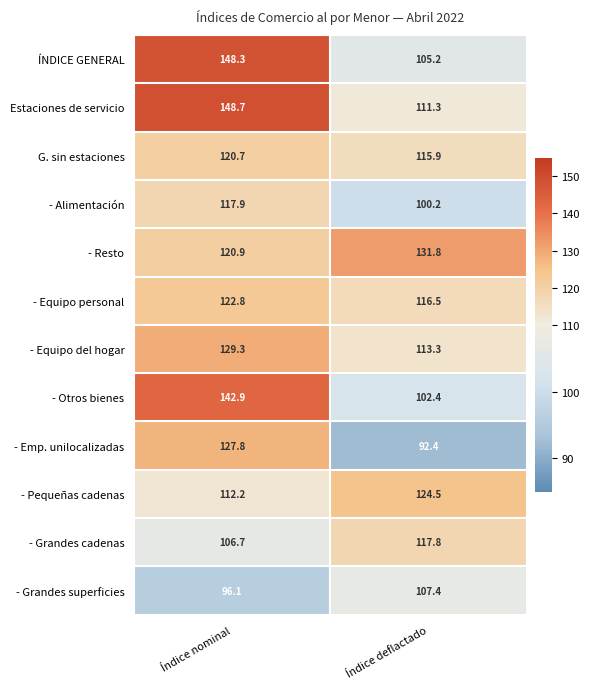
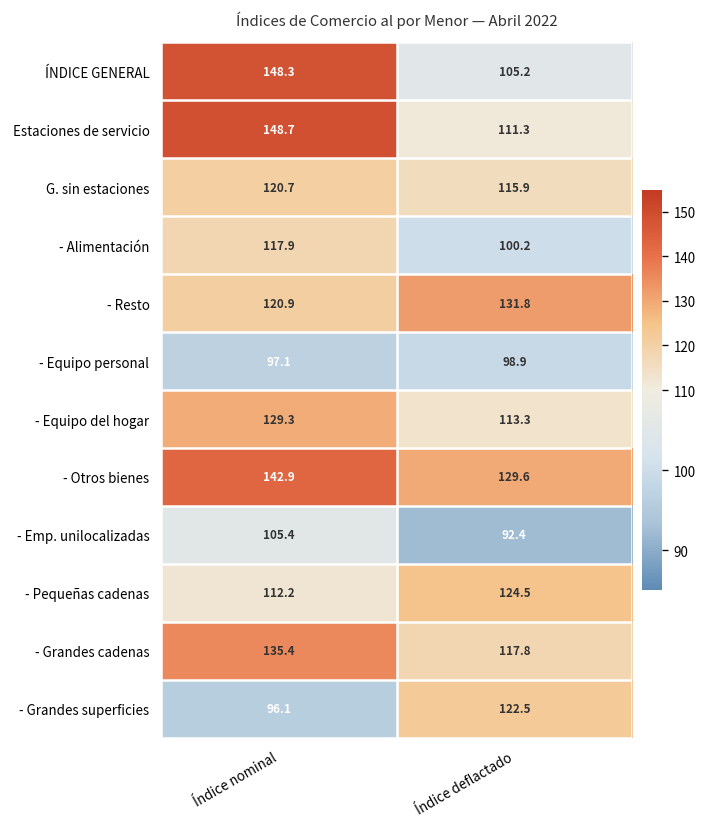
  {
    "ÍNDICE GENERAL": {
      "Índice nominal": 148.3,
      "Índice deflactado": 105.2
    },
    "Estaciones de servicio": {
      "Índice nominal": 148.7,
      "Índice deflactado": 111.3
    },
    "G. sin estaciones": {
      "Índice nominal": 120.7,
      "Índice deflactado": 115.9
    },
    "- Alimentación": {
      "Índice nominal": 117.9,
      "Índice deflactado": 100.2
    },
    "- Resto": {
      "Índice nominal": 120.9,
      "Índice deflactado": 131.8
    },
    "- Equipo personal": {
-     "Índice nominal": 122.8,
-     "Índice deflactado": 116.5
+     "Índice nominal": 97.1,
+     "Índice deflactado": 98.9
    },
    "- Equipo del hogar": {
      "Índice nominal": 129.3,
      "Índice deflactado": 113.3
    },
    "- Otros bienes": {
      "Índice nominal": 142.9,
-     "Índice deflactado": 102.4
+     "Índice deflactado": 129.6
    },
    "- Emp. unilocalizadas": {
-     "Índice nominal": 127.8,
+     "Índice nominal": 105.4,
      "Índice deflactado": 92.4
    },
    "- Pequeñas cadenas": {
      "Índice nominal": 112.2,
      "Índice deflactado": 124.5
    },
    "- Grandes cadenas": {
-     "Índice nominal": 106.7,
+     "Índice nominal": 135.4,
      "Índice deflactado": 117.8
    },
    "- Grandes superficies": {
      "Índice nominal": 96.1,
-     "Índice deflactado": 107.4
+     "Índice deflactado": 122.5
    }
  }
